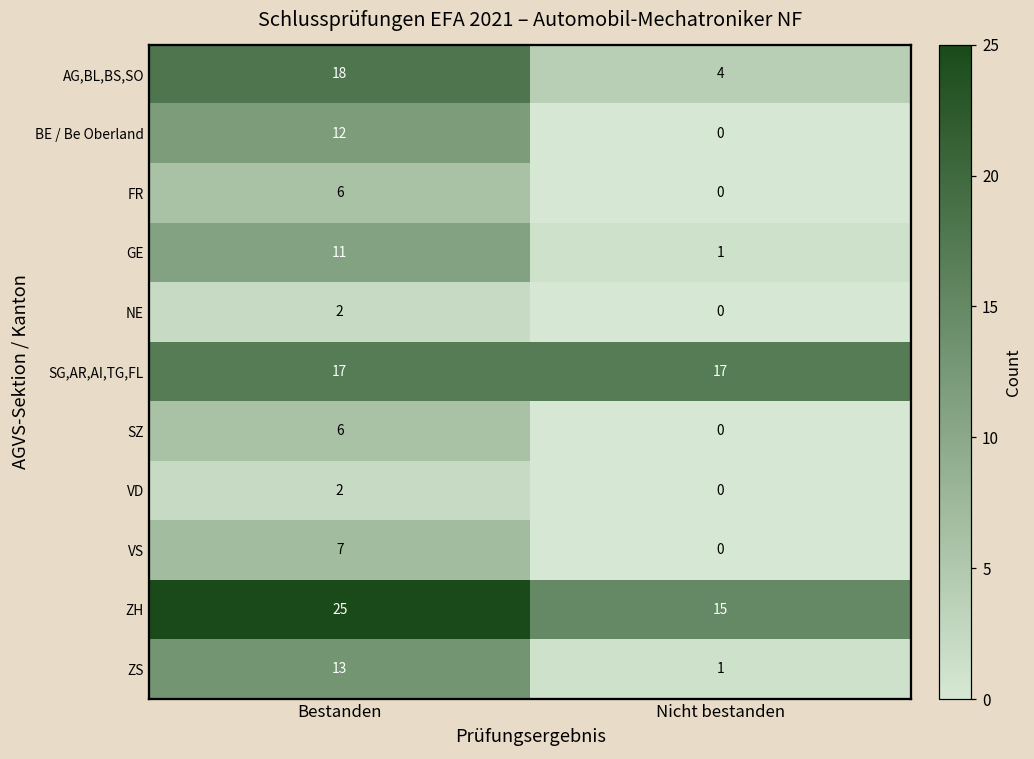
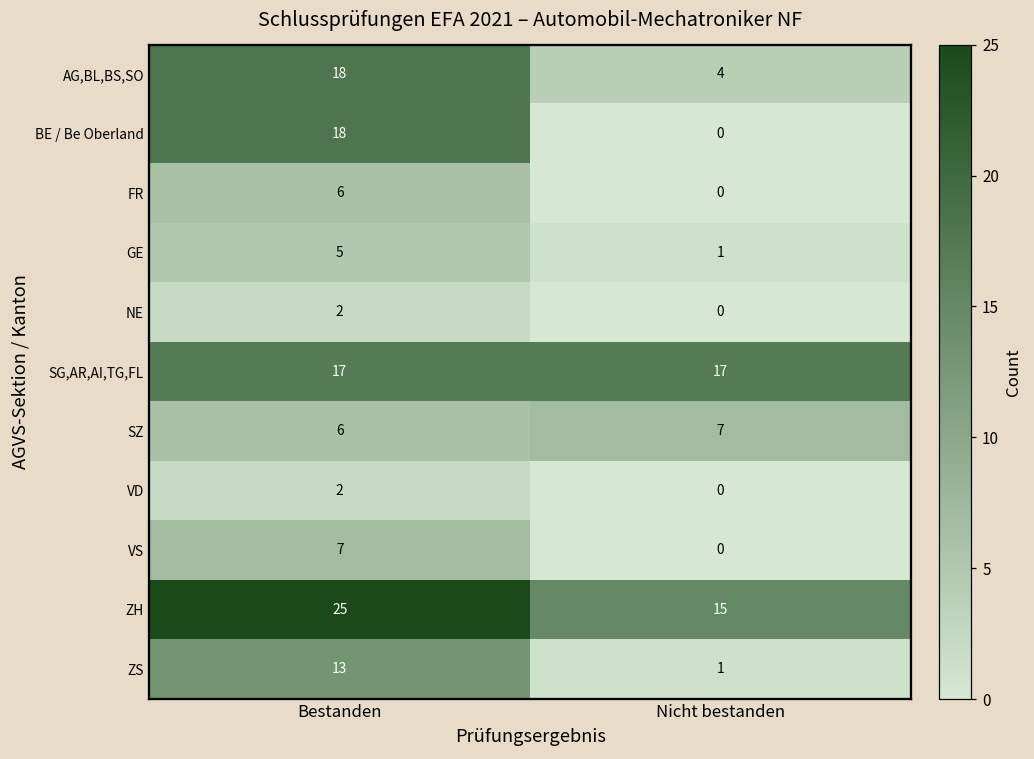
  {
    "AG,BL,BS,SO": {
      "Bestanden": 18,
      "Nicht bestanden": 4
    },
    "BE / Be Oberland": {
-     "Bestanden": 12,
+     "Bestanden": 18,
      "Nicht bestanden": 0
    },
    "FR": {
      "Bestanden": 6,
      "Nicht bestanden": 0
    },
    "GE": {
-     "Bestanden": 11,
+     "Bestanden": 5,
      "Nicht bestanden": 1
    },
    "NE": {
      "Bestanden": 2,
      "Nicht bestanden": 0
    },
    "SG,AR,AI,TG,FL": {
      "Bestanden": 17,
      "Nicht bestanden": 17
    },
    "SZ": {
      "Bestanden": 6,
-     "Nicht bestanden": 0
+     "Nicht bestanden": 7
    },
    "VD": {
      "Bestanden": 2,
      "Nicht bestanden": 0
    },
    "VS": {
      "Bestanden": 7,
      "Nicht bestanden": 0
    },
    "ZH": {
      "Bestanden": 25,
      "Nicht bestanden": 15
    },
    "ZS": {
      "Bestanden": 13,
      "Nicht bestanden": 1
    }
  }
